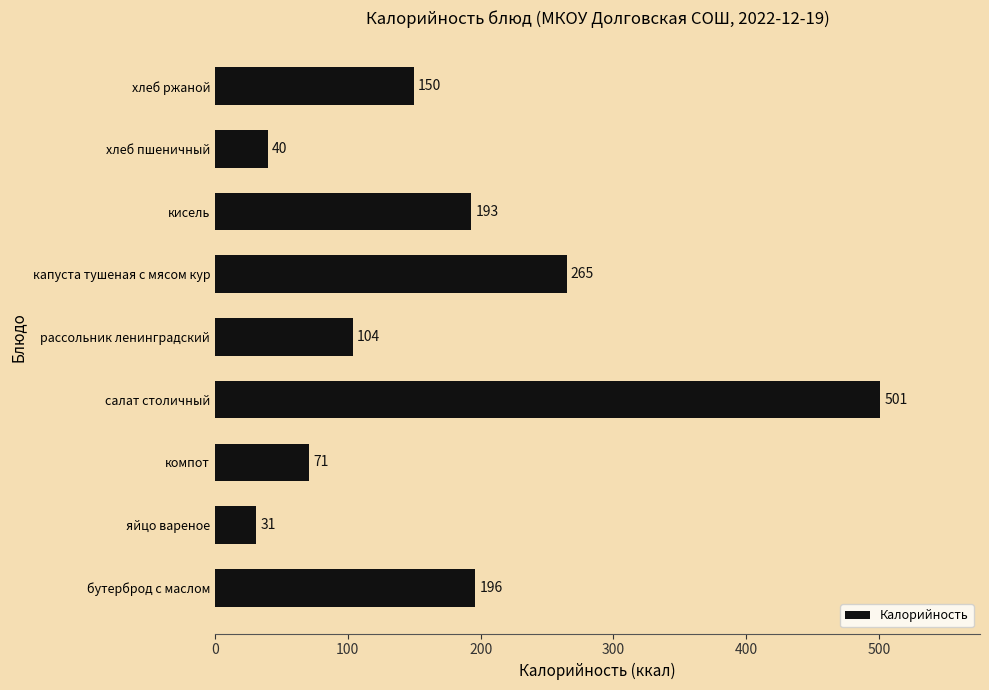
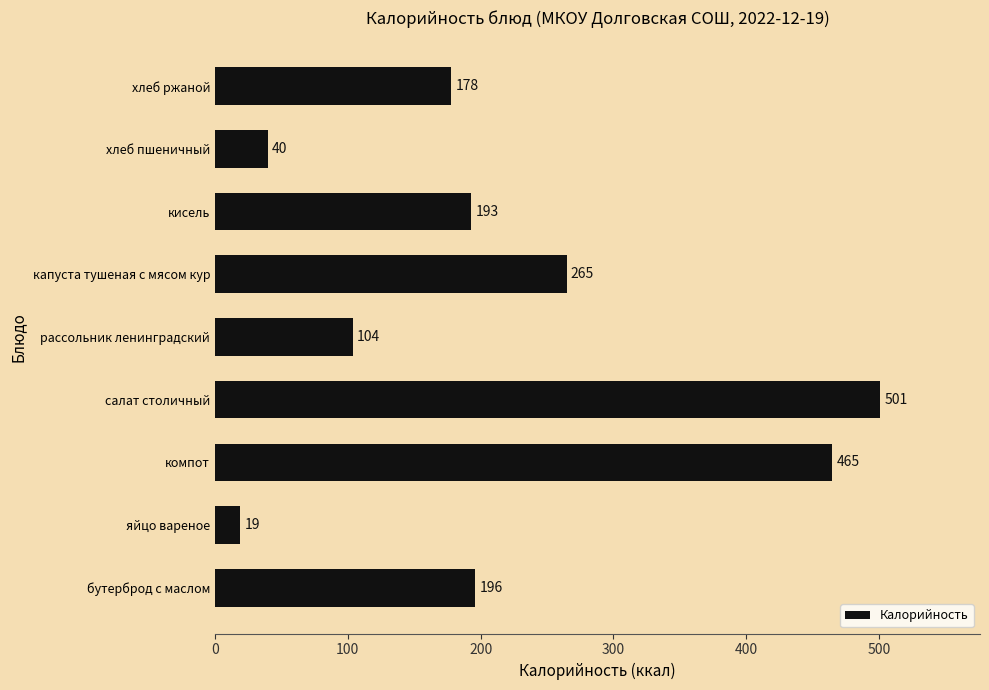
  {
-   "хлеб ржаной": 150,
+   "хлеб ржаной": 178,
    "хлеб пшеничный": 40,
    "кисель": 193,
    "капуста тушеная с мясом кур": 265,
    "рассольник ленинградский": 104,
    "салат столичный": 501,
-   "компот": 71,
-   "яйцо вареное": 31,
+   "компот": 465,
+   "яйцо вареное": 19,
    "бутерброд с маслом": 196
  }
